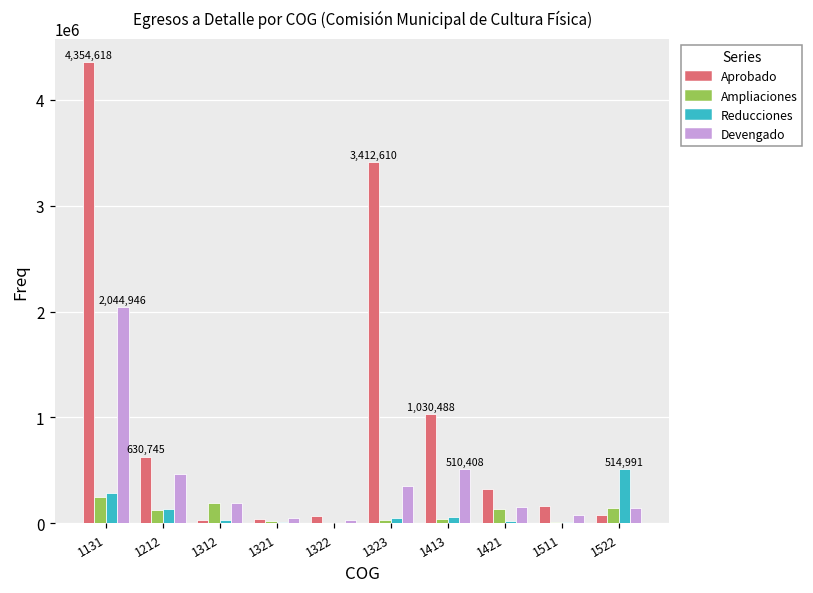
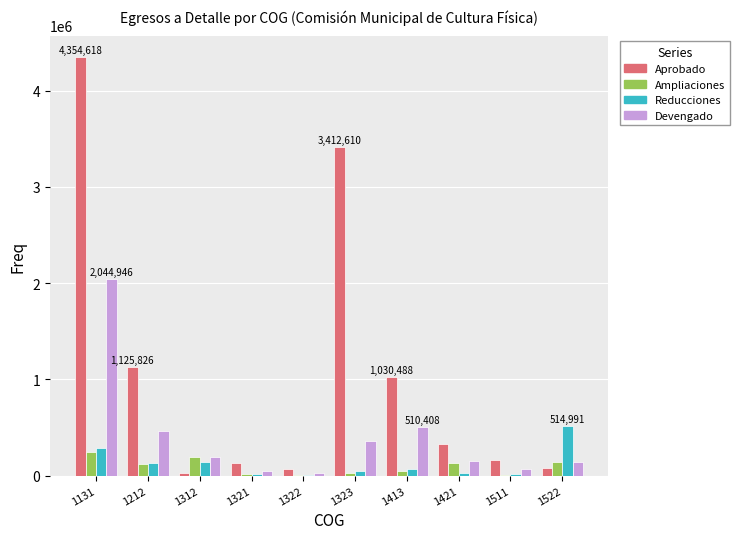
  {
    "Aprobado": {
      "1131": "4,354,618",
-     "1212": "630,745",
-     "1321": "0",
+     "1212": "1,125,826",
+     "1321": "100000",
      "1323": "3,412,610",
      "1413": "1,030,488"
    },
    "Ampliaciones": {
      "1131": "200000",
      "1212": "100000",
      "1312": "200000",
      "1323": "0",
      "1413": "0",
      "1421": "100000",
      "1522": "100000"
    },
    "Reducciones": {
      "1131": "300000",
      "1212": "100000",
-     "1312": "0",
+     "1312": "100000",
      "1323": "0",
      "1413": "100000"
    },
    "Devengado": {
      "1131": "2,044,946",
      "1413": "510,408"
    }
  }
